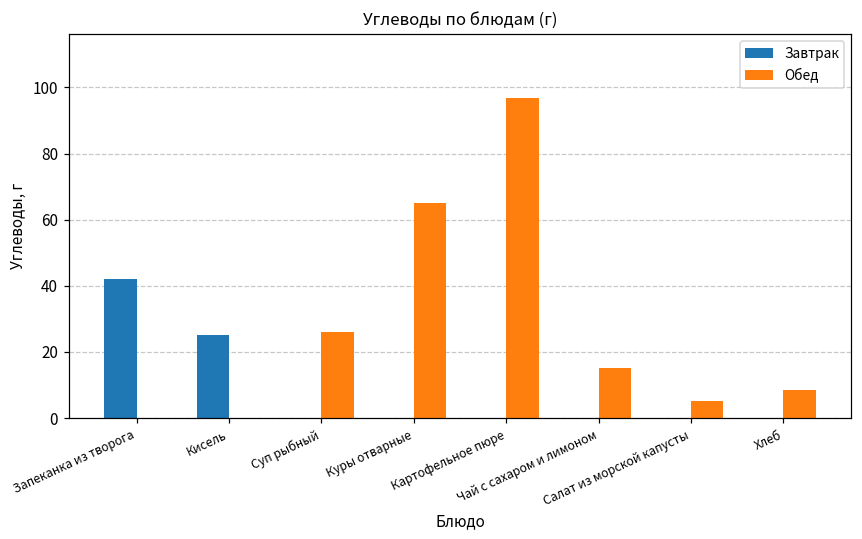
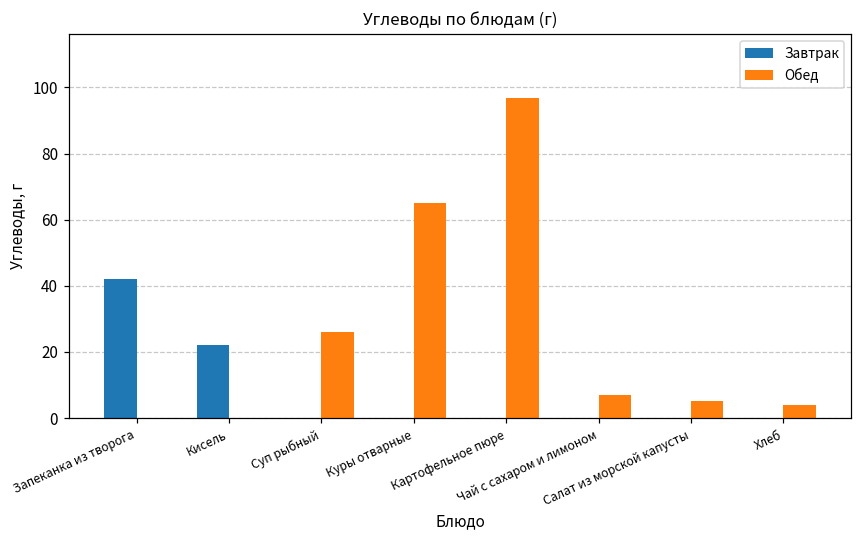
  {
    "Завтрак": {
      "Запеканка из творога": 42,
-     "Кисель": 25,
+     "Кисель": 22,
      "Суп рыбный": 0,
      "Куры отварные": 0,
      "Картофельное пюре": 0,
      "Чай с сахаром и лимоном": 0,
      "Салат из морской капусты": 0,
      "Хлеб": 0
    },
    "Обед": {
      "Запеканка из творога": 0,
      "Кисель": 0,
      "Суп рыбный": 26,
      "Куры отварные": 65,
      "Картофельное пюре": 97,
-     "Чай с сахаром и лимоном": 15,
+     "Чай с сахаром и лимоном": 7,
      "Салат из морской капусты": 5,
-     "Хлеб": 9
+     "Хлеб": 4
    }
  }
